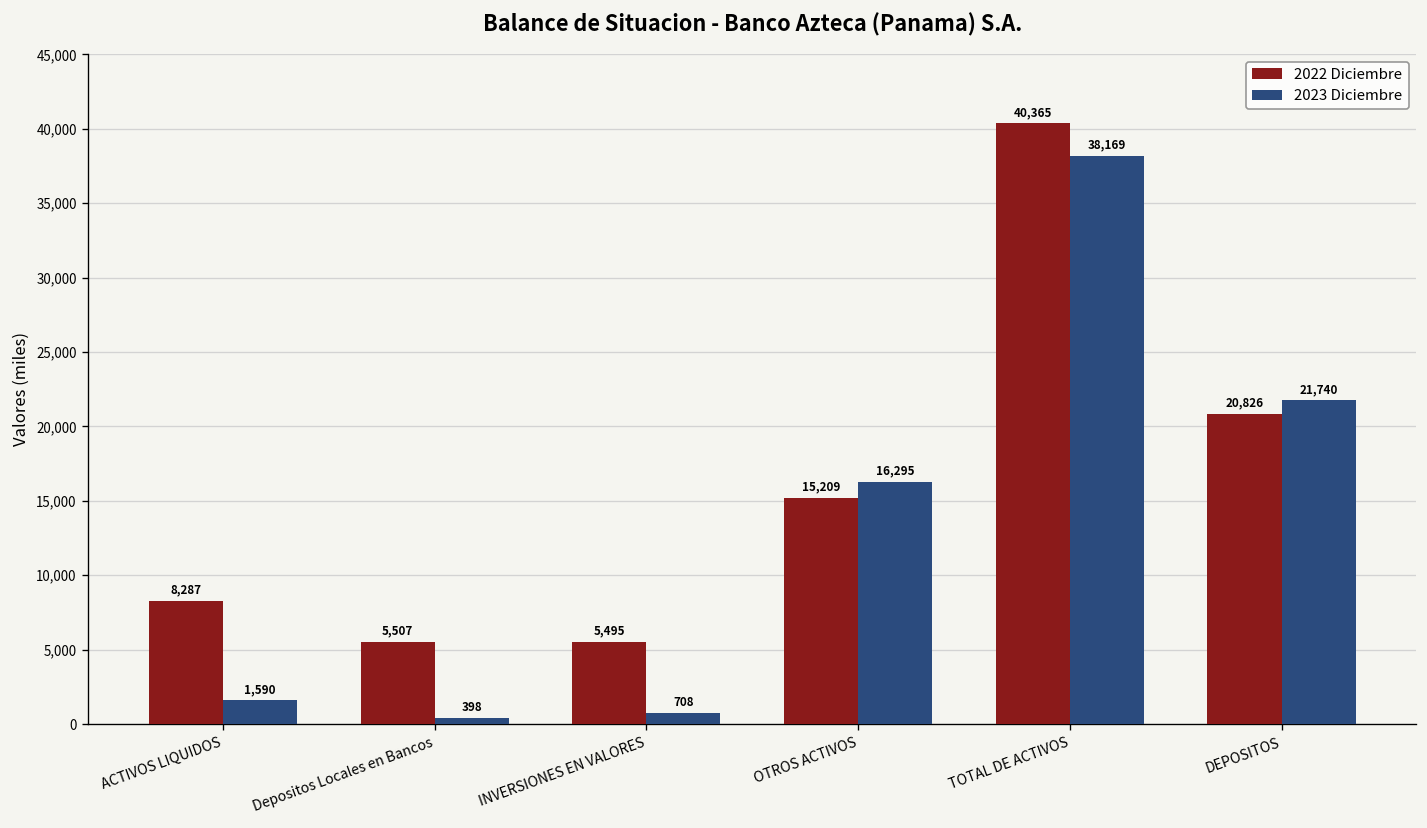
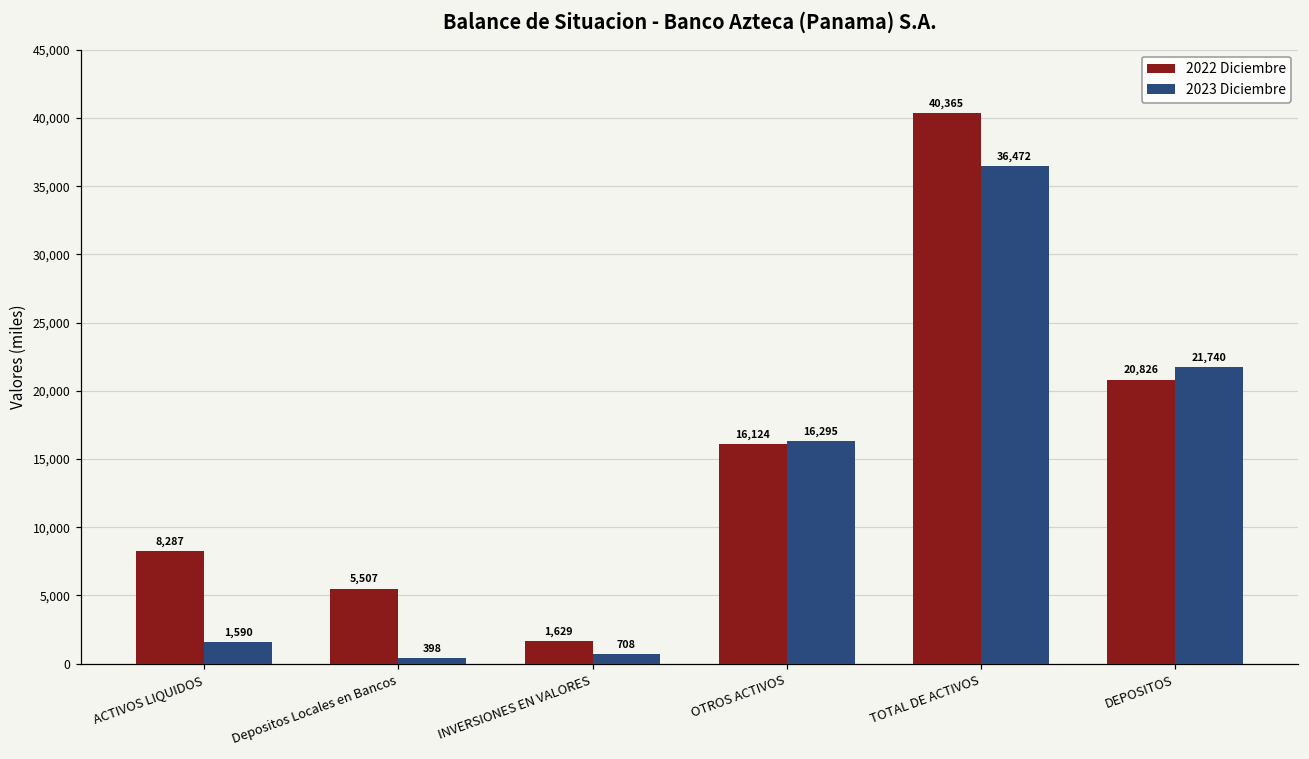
  {
    "2022 Diciembre": {
      "ACTIVOS LIQUIDOS": "8,287",
      "Depositos Locales en Bancos": "5,507",
-     "INVERSIONES EN VALORES": "5,495",
-     "OTROS ACTIVOS": "15,209",
+     "INVERSIONES EN VALORES": "1,629",
+     "OTROS ACTIVOS": "16,124",
      "TOTAL DE ACTIVOS": "40,365",
      "DEPOSITOS": "20,826"
    },
    "2023 Diciembre": {
      "ACTIVOS LIQUIDOS": "1,590",
      "Depositos Locales en Bancos": "398",
      "INVERSIONES EN VALORES": "708",
      "OTROS ACTIVOS": "16,295",
-     "TOTAL DE ACTIVOS": "38,169",
+     "TOTAL DE ACTIVOS": "36,472",
      "DEPOSITOS": "21,740"
    }
  }
